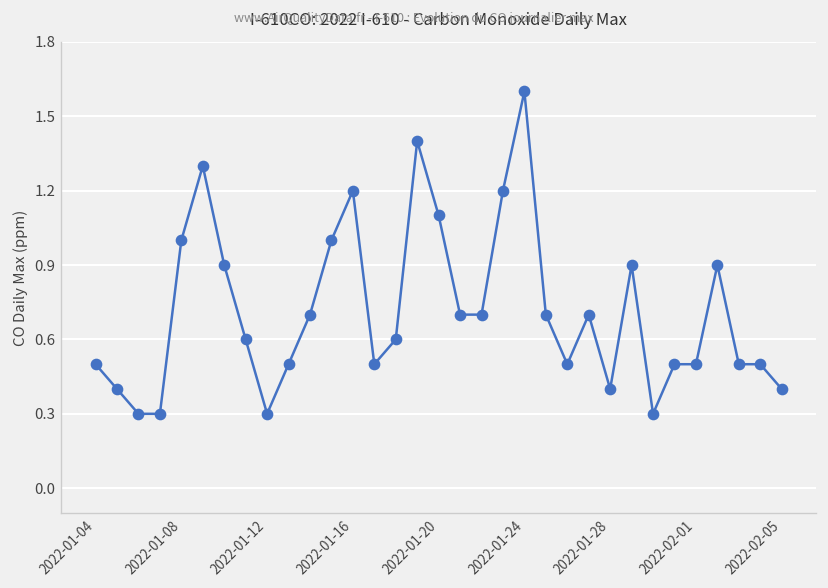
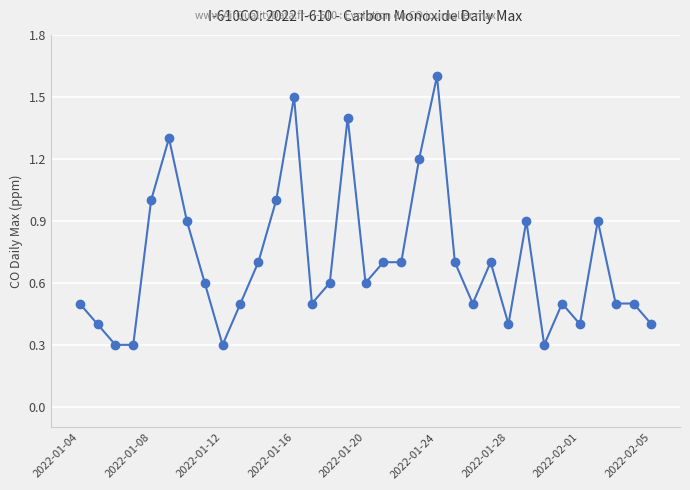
  {
    "2022-01-04": 0.5,
    "2022-01-08": 1.0,
    "2022-01-12": 0.3,
-   "2022-01-16": 1.2,
-   "2022-01-20": 1.1,
+   "2022-01-16": 1.5,
+   "2022-01-20": 0.6,
    "2022-01-24": 1.6,
    "2022-01-28": 0.4,
-   "2022-02-01": 0.5,
+   "2022-02-01": 0.4,
    "2022-02-05": 0.4
  }
